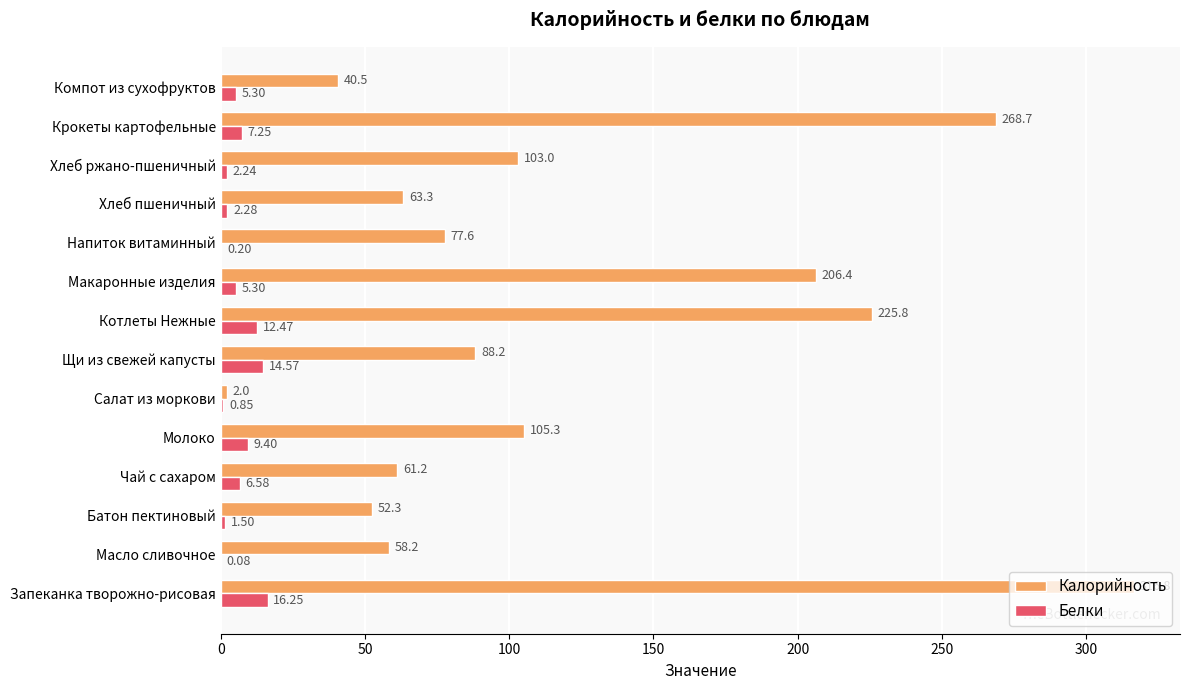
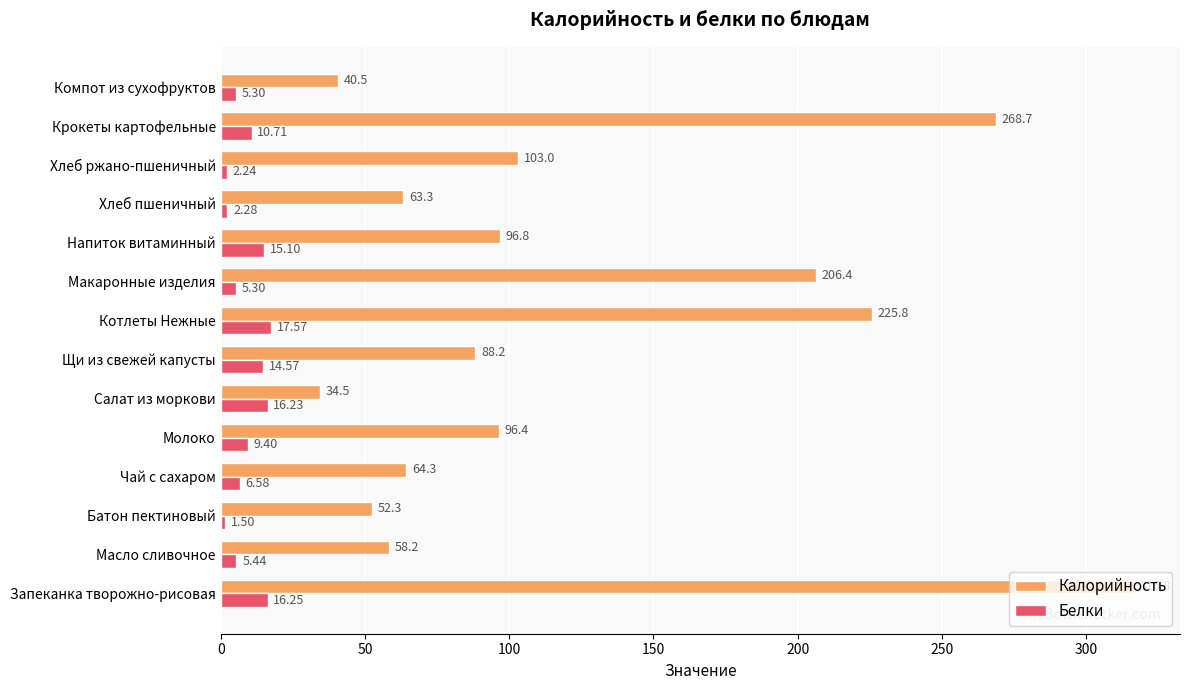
  {
    "Калорийность": {
      "Компот из сухофруктов": 40.5,
      "Крокеты картофельные": 268.7,
      "Хлеб ржано-пшеничный": 103.0,
      "Хлеб пшеничный": 63.3,
-     "Напиток витаминный": 77.6,
+     "Напиток витаминный": 96.8,
      "Макаронные изделия": 206.4,
      "Котлеты Нежные": 225.8,
      "Щи из свежей капусты": 88.2,
-     "Салат из моркови": 2.0,
-     "Молоко": 105.3,
-     "Чай с сахаром": 61.2,
+     "Салат из моркови": 34.5,
+     "Молоко": 96.4,
+     "Чай с сахаром": 64.3,
      "Батон пектиновый": 52.3,
      "Масло сливочное": 58.2
    },
    "Белки": {
      "Компот из сухофруктов": 5.30,
-     "Крокеты картофельные": 7.25,
+     "Крокеты картофельные": 10.71,
      "Хлеб ржано-пшеничный": 2.24,
      "Хлеб пшеничный": 2.28,
-     "Напиток витаминный": 0.20,
+     "Напиток витаминный": 15.10,
      "Макаронные изделия": 5.30,
-     "Котлеты Нежные": 12.47,
+     "Котлеты Нежные": 17.57,
      "Щи из свежей капусты": 14.57,
-     "Салат из моркови": 0.85,
+     "Салат из моркови": 16.23,
      "Молоко": 9.40,
      "Чай с сахаром": 6.58,
      "Батон пектиновый": 1.50,
-     "Масло сливочное": 0.08,
+     "Масло сливочное": 5.44,
      "Запеканка творожно-рисовая": 16.25
    }
  }
